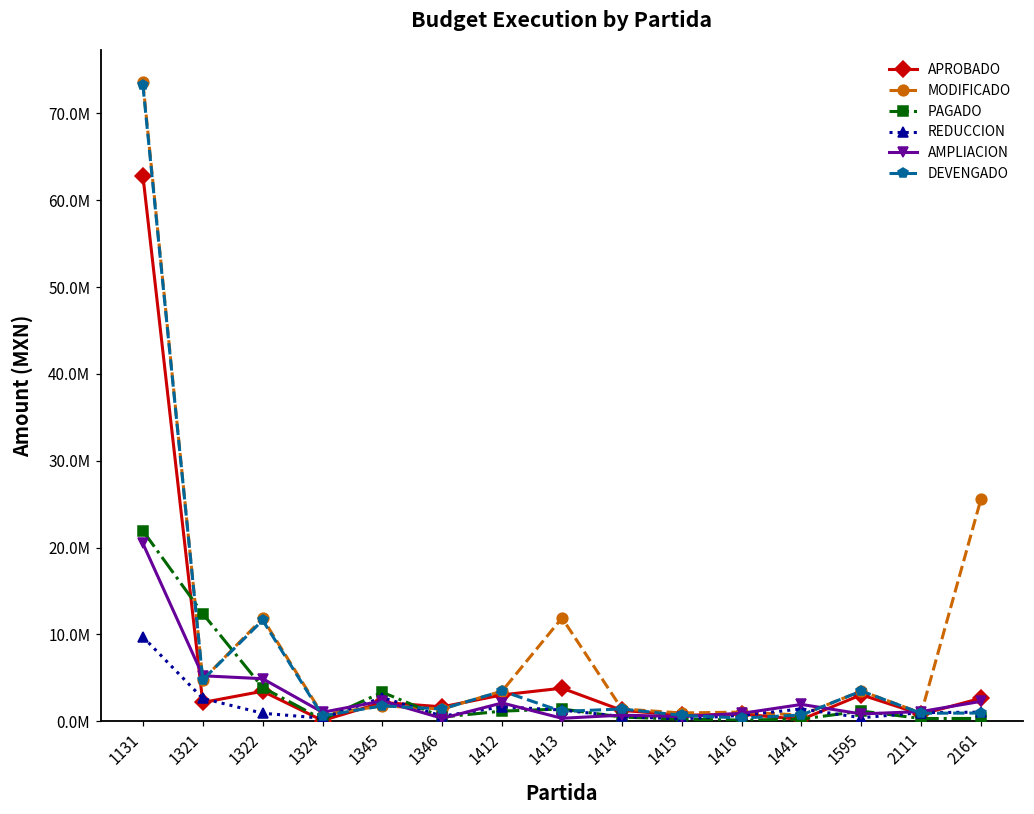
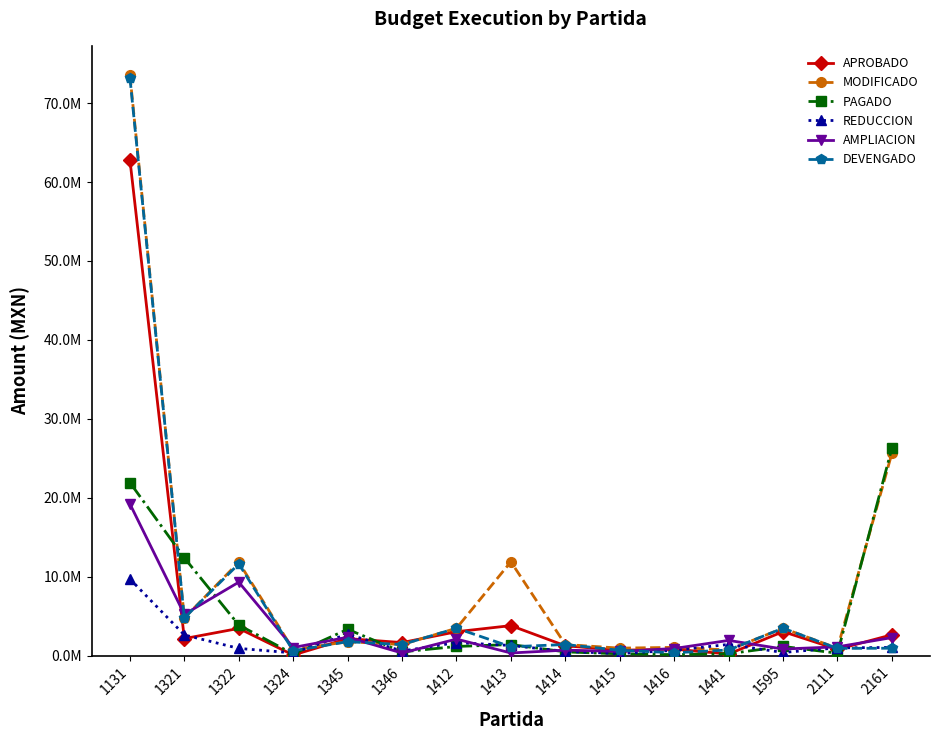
  {
    "APROBADO": {
      "1131": 63000000,
      "1321": 2000000,
      "1322": 3000000,
      "1412": 3000000,
      "1413": 4000000,
      "1595": 3000000,
      "2161": 3000000
    },
    "MODIFICADO": {
      "1131": 74000000,
      "1413": 12000000,
      "2161": 26000000
    },
    "PAGADO": {
      "1131": 22000000,
      "1321": 12000000,
      "1322": 4000000,
      "1345": 3000000,
      "1412": 1000000,
      "1595": 1000000,
      "2111": 0,
-     "2161": 0
+     "2161": 26000000
    },
    "REDUCCION": {
      "1131": 10000000,
      "1321": 3000000,
      "1322": 1000000,
      "1345": 3000000,
      "1412": 2000000,
      "1441": 1000000,
      "1595": 0
    },
    "AMPLIACION": {
-     "1131": 20000000,
+     "1131": 19000000,
      "1321": 5000000,
-     "1322": 5000000,
+     "1322": 9000000,
      "1412": 2000000,
      "1413": 0,
      "1441": 2000000,
      "1595": 1000000,
      "2161": 2000000
    },
    "DEVENGADO": {
      "1131": 73000000
    }
  }
